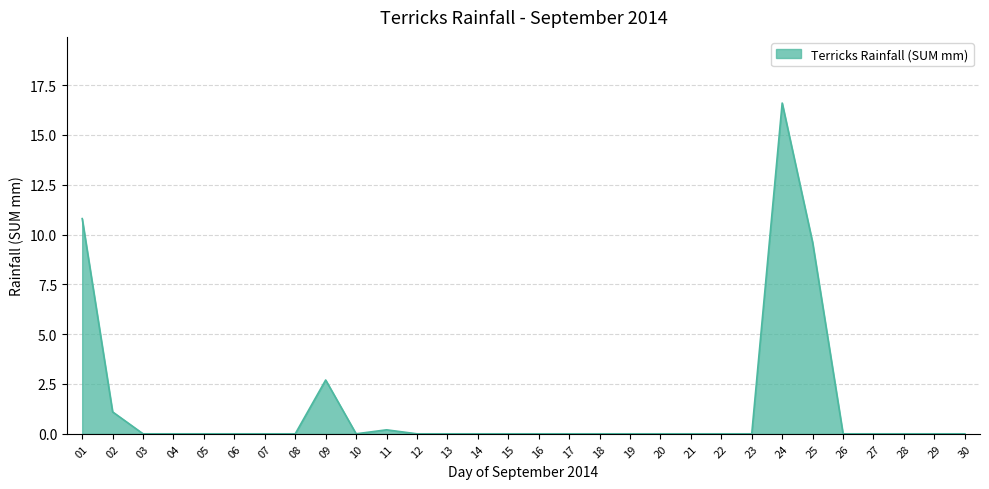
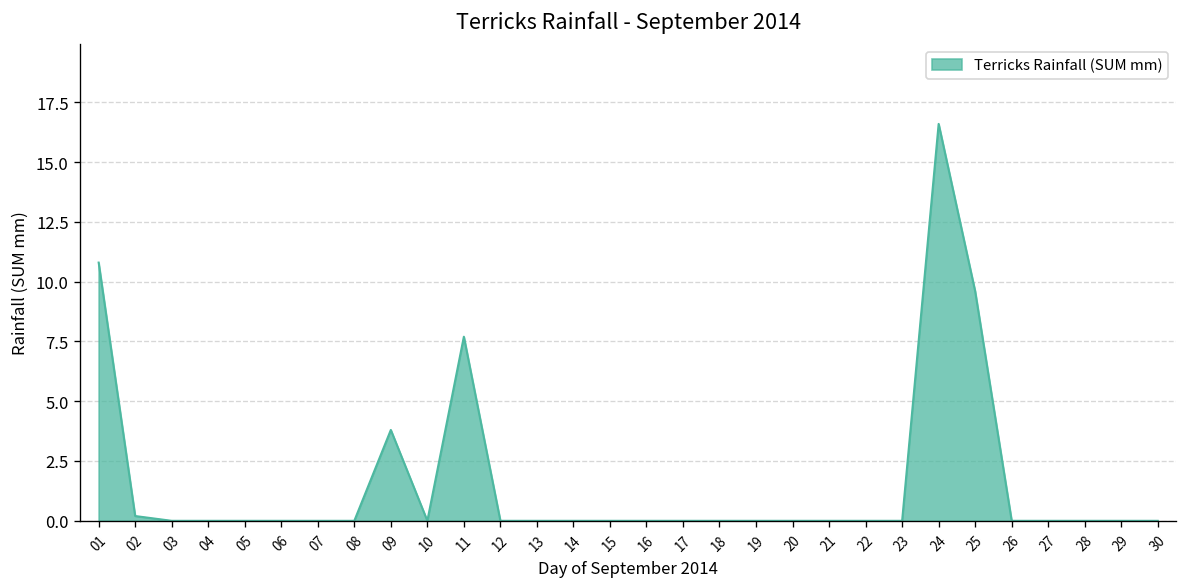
  {
    "01": 10.8,
-   "02": 1.1,
+   "02": 0.2,
    "03": 0.0,
    "04": 0.0,
    "05": 0.0,
    "06": 0.0,
    "07": 0.0,
    "08": 0.0,
-   "09": 2.7,
+   "09": 3.8,
    "10": 0.0,
-   "11": 0.2,
+   "11": 7.7,
    "12": 0.0,
    "13": 0.0,
    "14": 0.0,
    "15": 0.0,
    "16": 0.0,
    "17": 0.0,
    "18": 0.0,
    "19": 0.0,
    "20": 0.0,
    "21": 0.0,
    "22": 0.0,
    "23": 0.0,
    "24": 16.6,
    "25": 9.6,
    "26": 0.0,
    "27": 0.0,
    "28": 0.0,
    "29": 0.0,
    "30": 0.0
  }
